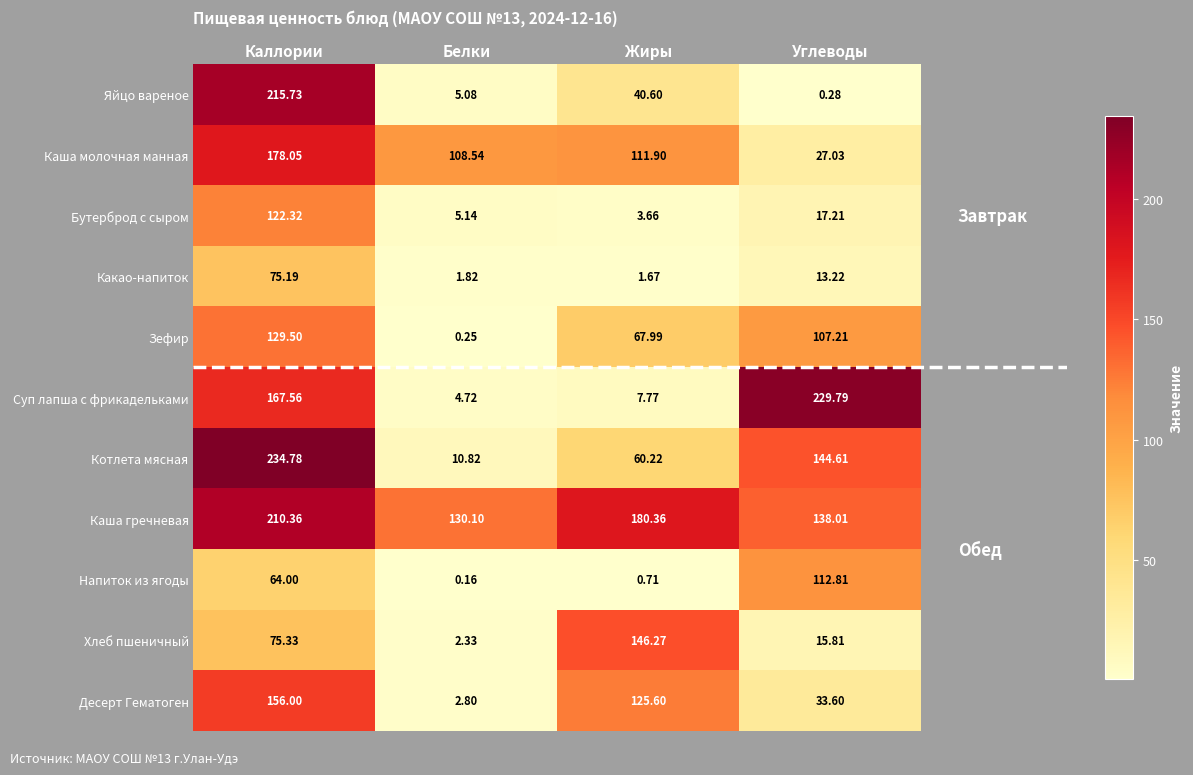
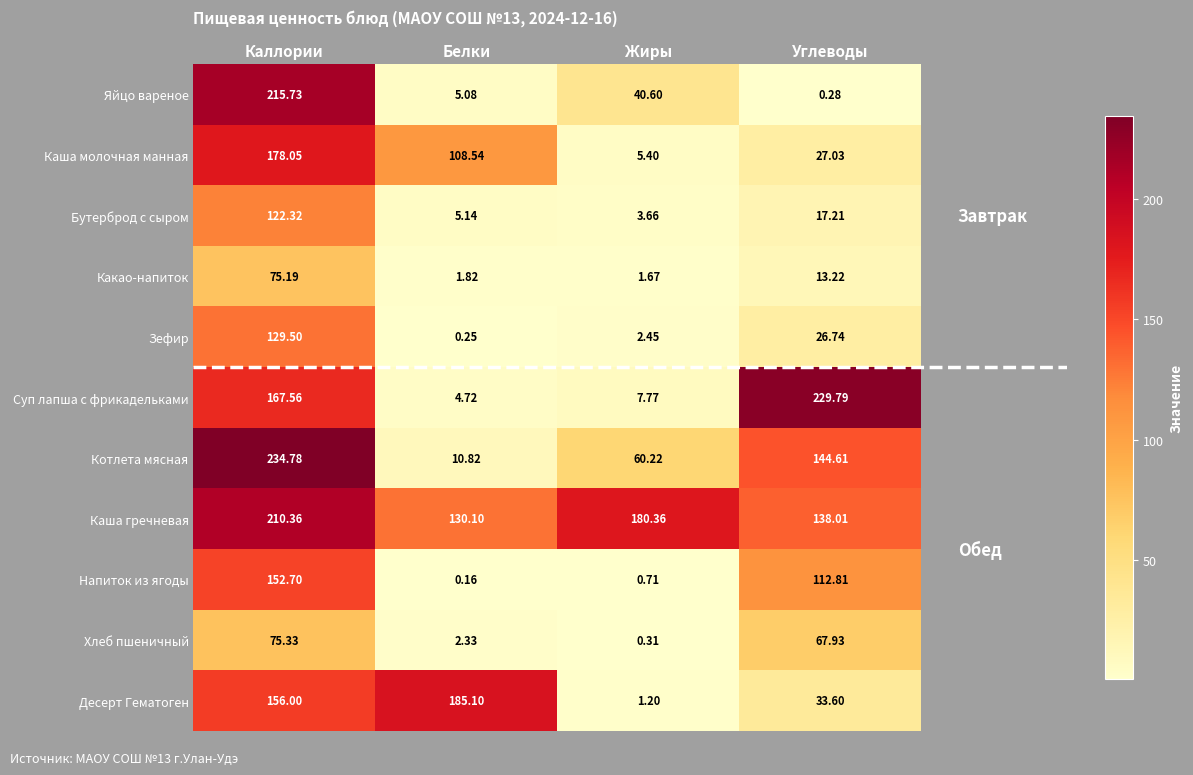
  {
    "Яйцо вареное": {
      "Каллории": 215.73,
      "Белки": 5.08,
      "Жиры": 40.60,
      "Углеводы": 0.28
    },
    "Каша молочная манная": {
      "Каллории": 178.05,
      "Белки": 108.54,
-     "Жиры": 111.90,
+     "Жиры": 5.40,
      "Углеводы": 27.03
    },
    "Бутерброд с сыром": {
      "Каллории": 122.32,
      "Белки": 5.14,
      "Жиры": 3.66,
      "Углеводы": 17.21
    },
    "Какао-напиток": {
      "Каллории": 75.19,
      "Белки": 1.82,
      "Жиры": 1.67,
      "Углеводы": 13.22
    },
    "Зефир": {
      "Каллории": 129.50,
      "Белки": 0.25,
-     "Жиры": 67.99,
-     "Углеводы": 107.21
+     "Жиры": 2.45,
+     "Углеводы": 26.74
    },
    "Суп лапша с фрикадельками": {
      "Каллории": 167.56,
      "Белки": 4.72,
      "Жиры": 7.77,
      "Углеводы": 229.79
    },
    "Котлета мясная": {
      "Каллории": 234.78,
      "Белки": 10.82,
      "Жиры": 60.22,
      "Углеводы": 144.61
    },
    "Каша гречневая": {
      "Каллории": 210.36,
      "Белки": 130.10,
      "Жиры": 180.36,
      "Углеводы": 138.01
    },
    "Напиток из ягоды": {
-     "Каллории": 64.00,
+     "Каллории": 152.70,
      "Белки": 0.16,
      "Жиры": 0.71,
      "Углеводы": 112.81
    },
    "Хлеб пшеничный": {
      "Каллории": 75.33,
      "Белки": 2.33,
-     "Жиры": 146.27,
-     "Углеводы": 15.81
+     "Жиры": 0.31,
+     "Углеводы": 67.93
    },
    "Десерт Гематоген": {
      "Каллории": 156.00,
-     "Белки": 2.80,
-     "Жиры": 125.60,
+     "Белки": 185.10,
+     "Жиры": 1.20,
      "Углеводы": 33.60
    }
  }
